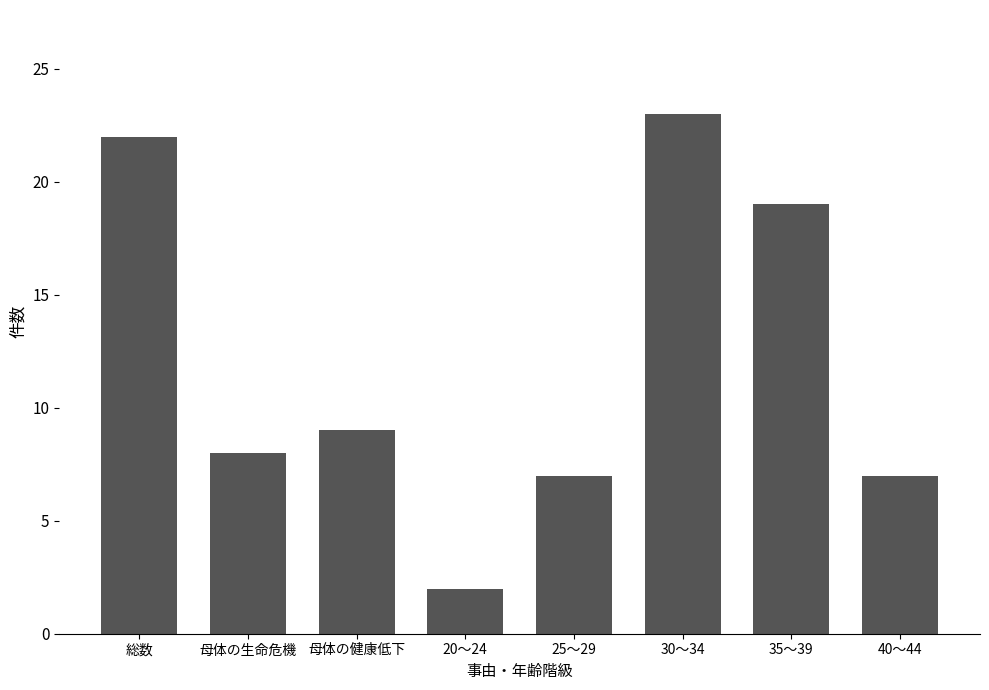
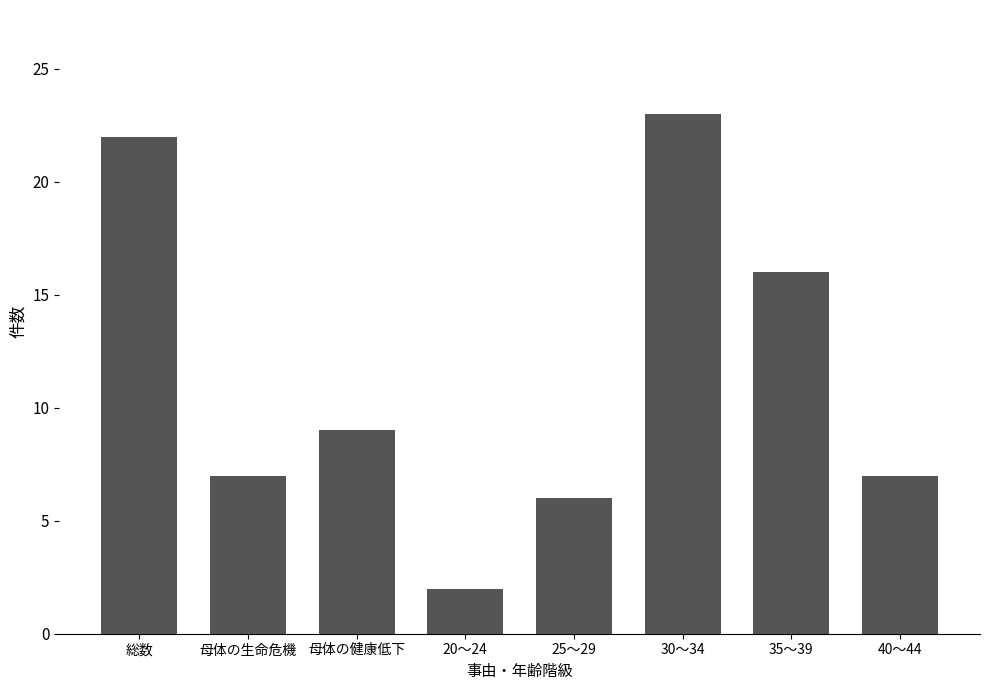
  {
    "総数": 22,
-   "母体の生命危機": 8,
+   "母体の生命危機": 7,
    "母体の健康低下": 9,
    "20～24": 2,
-   "25～29": 7,
+   "25～29": 6,
    "30～34": 23,
-   "35～39": 19,
+   "35～39": 16,
    "40～44": 7
  }
